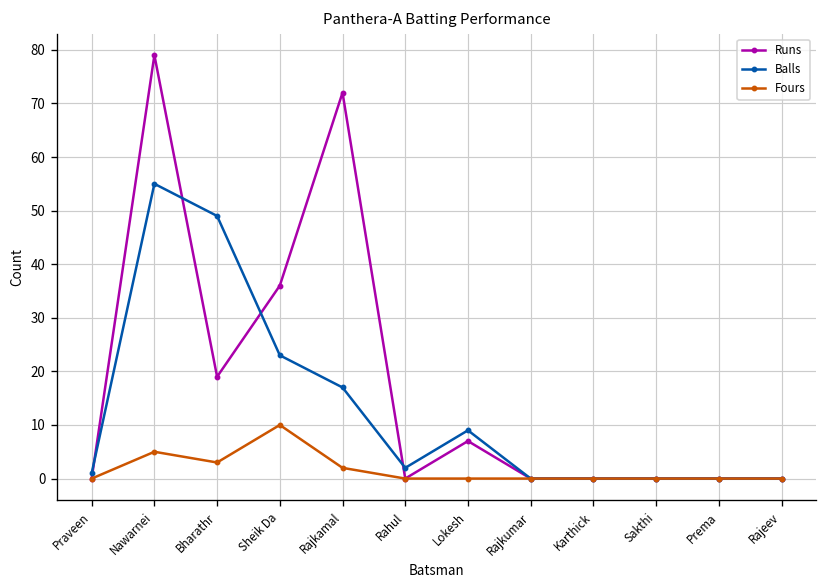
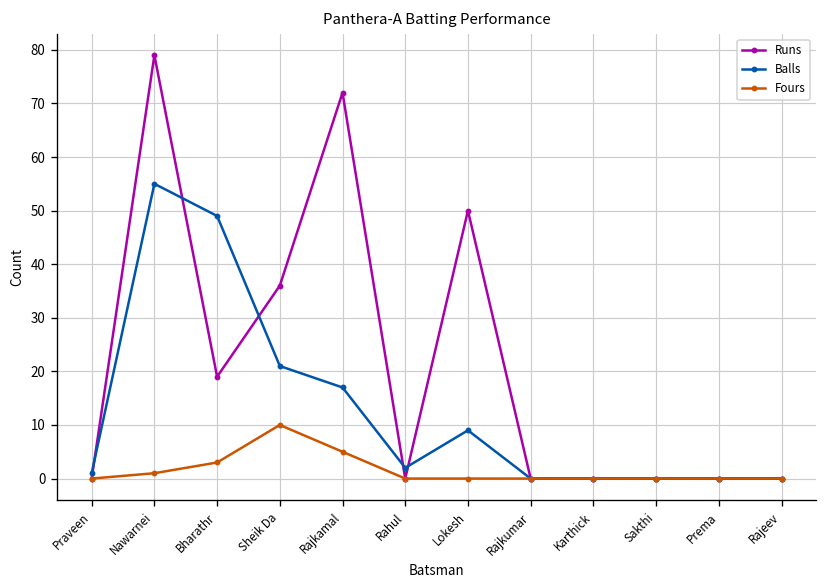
  {
    "Runs": {
      "Nawarnei": 79,
      "Bharathr": 19,
      "Sheik Da": 36,
      "Rajkamal": 72,
-     "Lokesh": 7
+     "Lokesh": 50
    },
    "Balls": {
      "Praveen": 1,
      "Nawarnei": 55,
      "Bharathr": 49,
-     "Sheik Da": 23,
+     "Sheik Da": 21,
      "Rajkamal": 17,
      "Rahul": 2,
      "Lokesh": 9
    },
    "Fours": {
-     "Nawarnei": 5,
+     "Nawarnei": 1,
      "Bharathr": 3,
      "Sheik Da": 10,
-     "Rajkamal": 2,
+     "Rajkamal": 5,
      "Lokesh": 0
    }
  }
